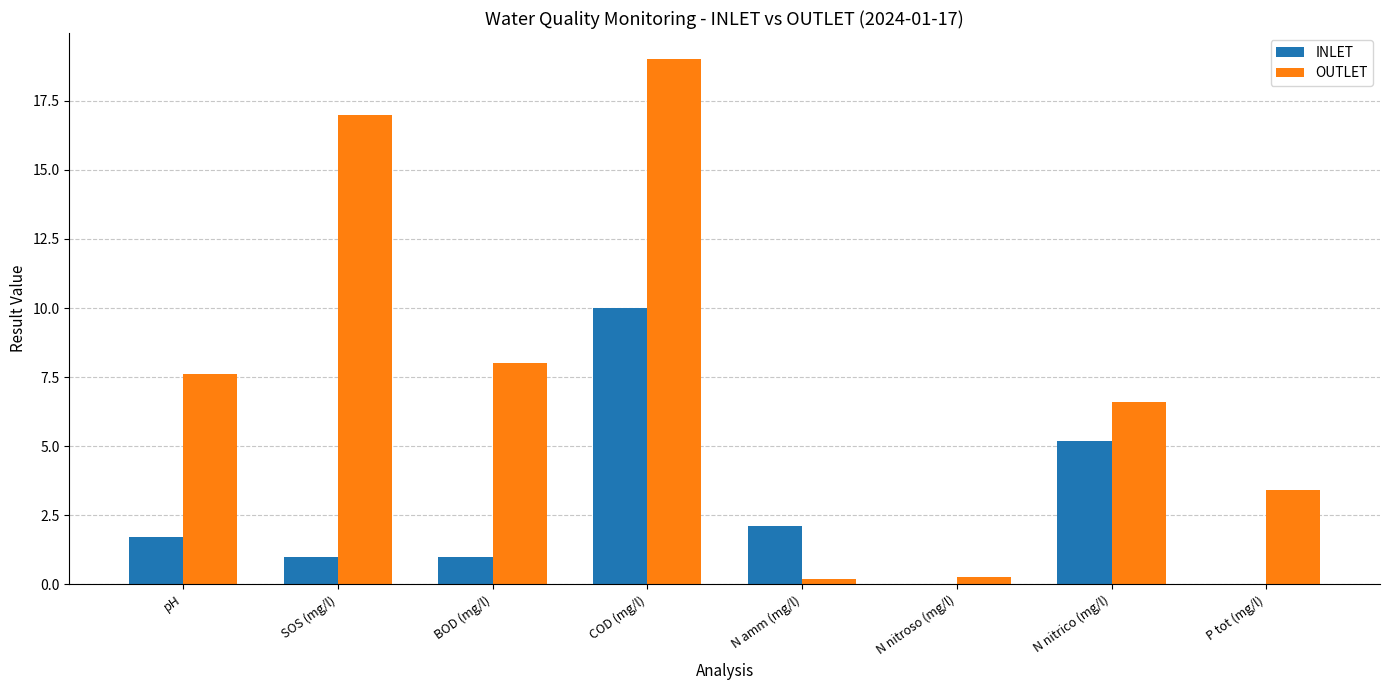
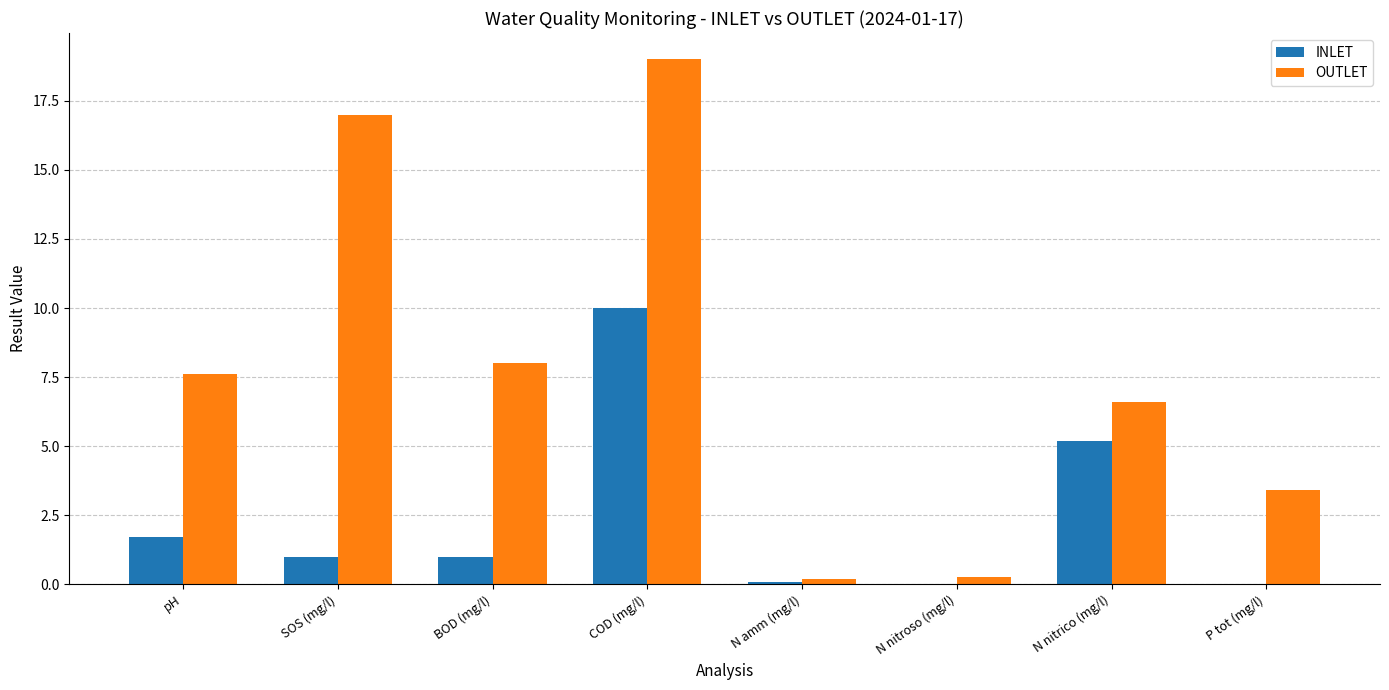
  {
    "INLET": {
      "pH": 1.7,
      "SOS (mg/l)": 1.0,
      "BOD (mg/l)": 1.0,
      "COD (mg/l)": 10.0,
-     "N amm (mg/l)": 2.1,
+     "N amm (mg/l)": 0.1,
      "N nitrico (mg/l)": 5.2
    },
    "OUTLET": {
      "pH": 7.6,
      "SOS (mg/l)": 17.0,
      "BOD (mg/l)": 8.0,
      "COD (mg/l)": 19.0,
      "N amm (mg/l)": 0.2,
      "N nitroso (mg/l)": 0.3,
      "N nitrico (mg/l)": 6.6,
      "P tot (mg/l)": 3.4
    }
  }
